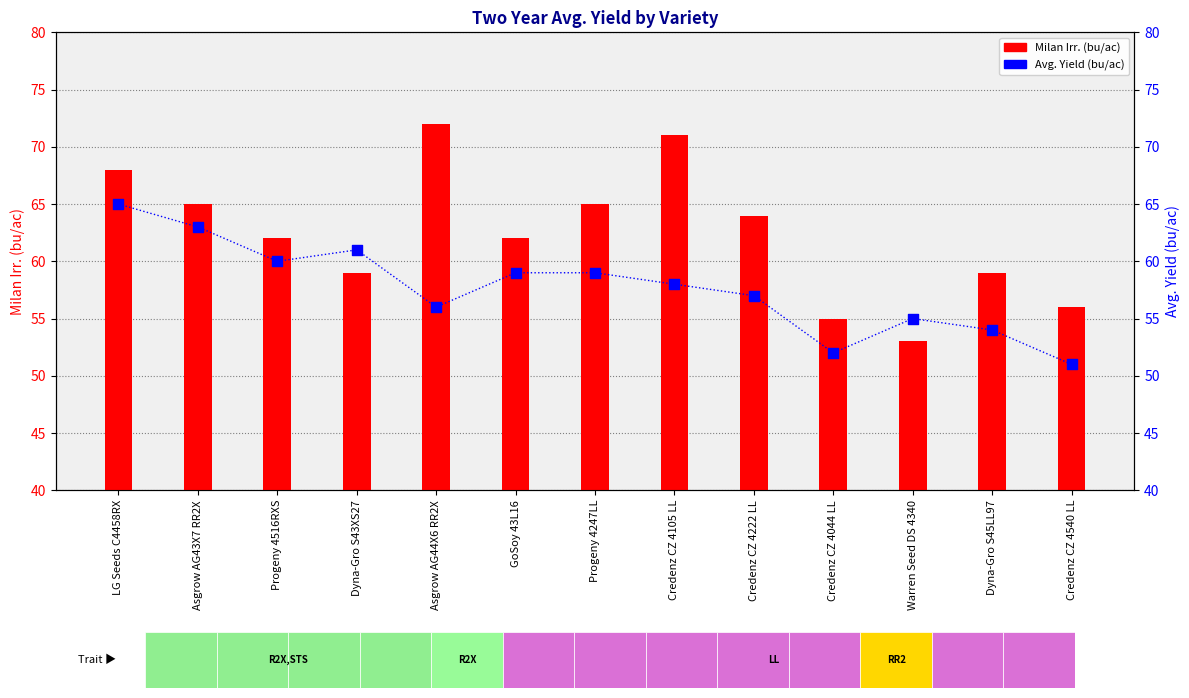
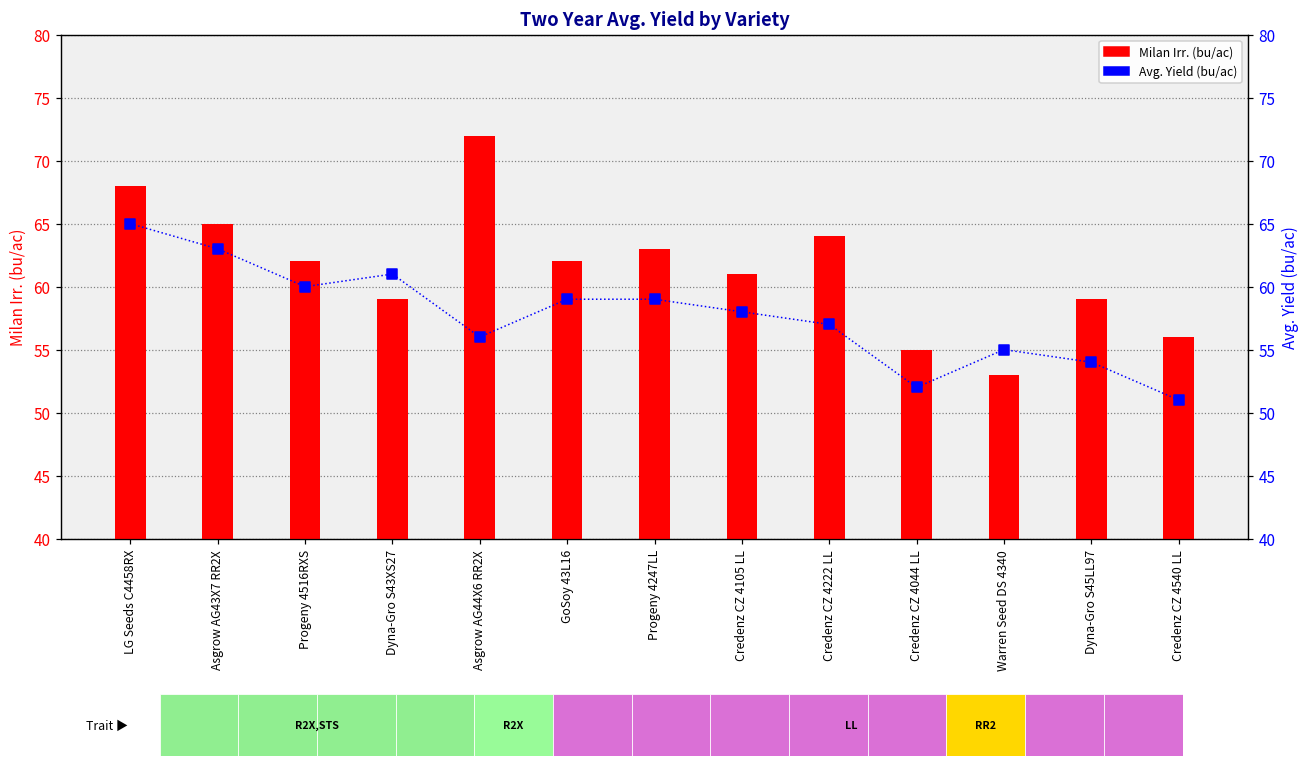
  {
    "Milan Irr. (bu/ac)": {
      "LG Seeds C4458RX": 68,
      "Asgrow AG43X7 RR2X": 65,
      "Progeny 4516RXS": 62,
      "Dyna-Gro S43XS27": 59,
      "Asgrow AG44X6 RR2X": 72,
      "GoSoy 43L16": 62,
-     "Progeny 4247LL": 65,
-     "Credenz CZ 4105 LL": 71,
+     "Progeny 4247LL": 63,
+     "Credenz CZ 4105 LL": 61,
      "Credenz CZ 4222 LL": 64,
      "Credenz CZ 4044 LL": 55,
      "Warren Seed DS 4340": 53,
      "Dyna-Gro S45LL97": 59,
      "Credenz CZ 4540 LL": 56
    },
    "Avg. Yield (bu/ac)": {
      "LG Seeds C4458RX": 65.0,
      "Asgrow AG43X7 RR2X": 63.0,
      "Progeny 4516RXS": 60.0,
      "Dyna-Gro S43XS27": 61.0,
      "Asgrow AG44X6 RR2X": 56.0,
      "GoSoy 43L16": 59.0,
      "Progeny 4247LL": 59.0,
      "Credenz CZ 4105 LL": 58.0,
      "Credenz CZ 4222 LL": 57.0,
      "Credenz CZ 4044 LL": 52.0,
      "Warren Seed DS 4340": 55.0,
      "Dyna-Gro S45LL97": 54.0,
      "Credenz CZ 4540 LL": 51.0
    }
  }
